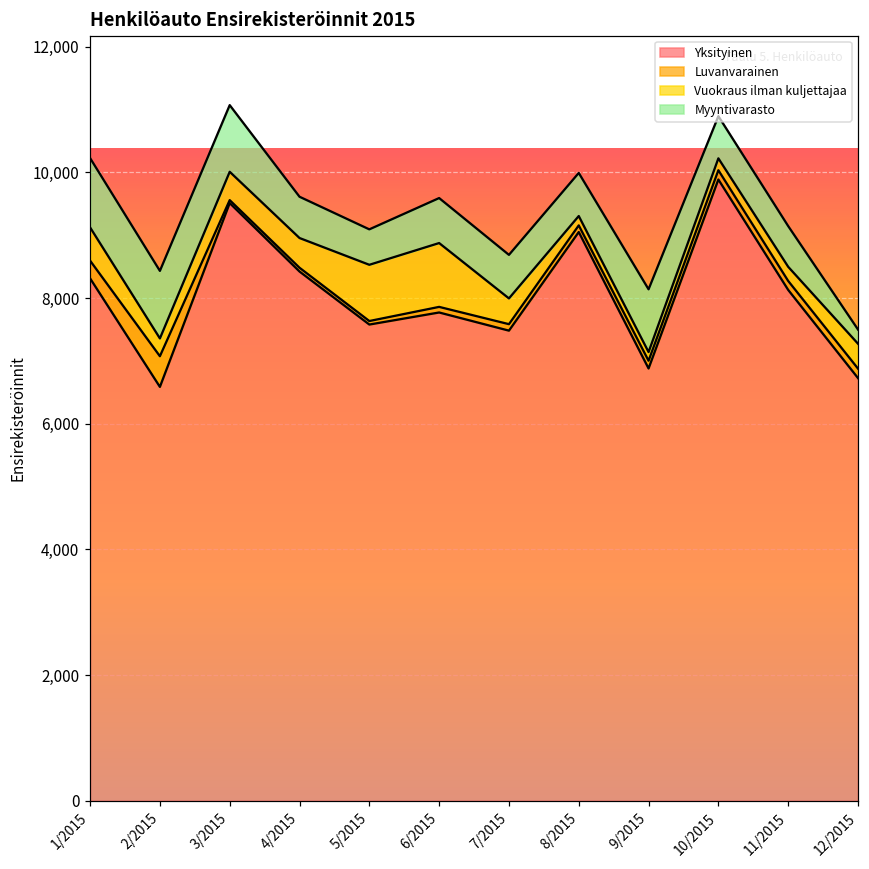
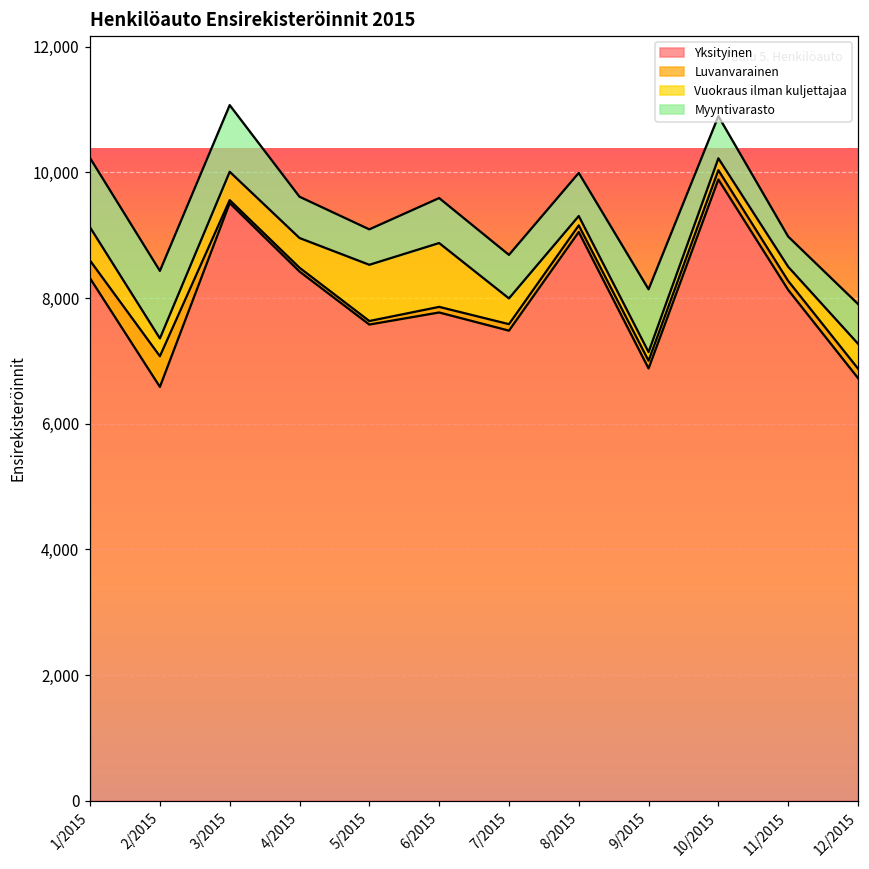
  {
    "Yksityinen": {
      "1/2015": "8,300",
      "2/2015": "6,600",
      "3/2015": "9,500",
      "4/2015": "8,400",
      "5/2015": "7,600",
      "6/2015": "7,800",
      "7/2015": "7,500",
      "8/2015": "9,100",
      "9/2015": "6,900",
      "10/2015": "9,900",
      "11/2015": "8,100",
      "12/2015": "6,700"
    },
    "Myyntivarasto": {
      "1/2015": "1,100",
      "2/2015": "1,100",
      "3/2015": "1,100",
      "4/2015": "700",
      "5/2015": "600",
      "6/2015": "700",
      "7/2015": "700",
      "8/2015": "700",
      "9/2015": "1,000",
      "10/2015": "700",
-     "11/2015": "600",
-     "12/2015": "200"
+     "11/2015": "500",
+     "12/2015": "600"
    }
  }
